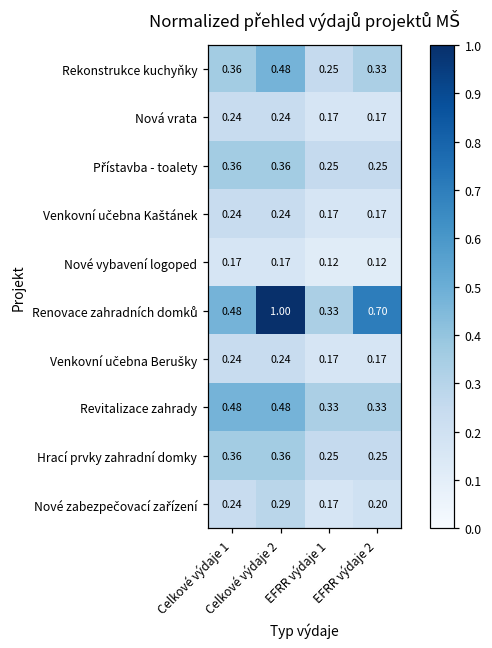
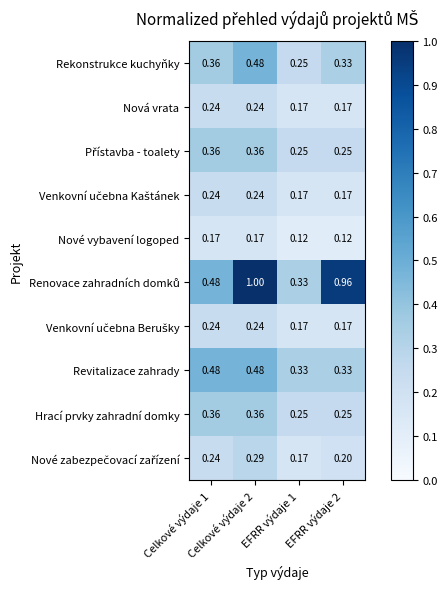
  {
    "Rekonstrukce kuchyňky": {
      "Celkové výdaje 1": 0.36,
      "Celkové výdaje 2": 0.48,
      "EFRR výdaje 1": 0.25,
      "EFRR výdaje 2": 0.33
    },
    "Nová vrata": {
      "Celkové výdaje 1": 0.24,
      "Celkové výdaje 2": 0.24,
      "EFRR výdaje 1": 0.17,
      "EFRR výdaje 2": 0.17
    },
    "Přístavba - toalety": {
      "Celkové výdaje 1": 0.36,
      "Celkové výdaje 2": 0.36,
      "EFRR výdaje 1": 0.25,
      "EFRR výdaje 2": 0.25
    },
    "Venkovní učebna Kaštánek": {
      "Celkové výdaje 1": 0.24,
      "Celkové výdaje 2": 0.24,
      "EFRR výdaje 1": 0.17,
      "EFRR výdaje 2": 0.17
    },
    "Nové vybavení logoped": {
      "Celkové výdaje 1": 0.17,
      "Celkové výdaje 2": 0.17,
      "EFRR výdaje 1": 0.12,
      "EFRR výdaje 2": 0.12
    },
    "Renovace zahradních domků": {
      "Celkové výdaje 1": 0.48,
      "Celkové výdaje 2": 1.00,
      "EFRR výdaje 1": 0.33,
-     "EFRR výdaje 2": 0.70
+     "EFRR výdaje 2": 0.96
    },
    "Venkovní učebna Berušky": {
      "Celkové výdaje 1": 0.24,
      "Celkové výdaje 2": 0.24,
      "EFRR výdaje 1": 0.17,
      "EFRR výdaje 2": 0.17
    },
    "Revitalizace zahrady": {
      "Celkové výdaje 1": 0.48,
      "Celkové výdaje 2": 0.48,
      "EFRR výdaje 1": 0.33,
      "EFRR výdaje 2": 0.33
    },
    "Hrací prvky zahradní domky": {
      "Celkové výdaje 1": 0.36,
      "Celkové výdaje 2": 0.36,
      "EFRR výdaje 1": 0.25,
      "EFRR výdaje 2": 0.25
    },
    "Nové zabezpečovací zařízení": {
      "Celkové výdaje 1": 0.24,
      "Celkové výdaje 2": 0.29,
      "EFRR výdaje 1": 0.17,
      "EFRR výdaje 2": 0.20
    }
  }
